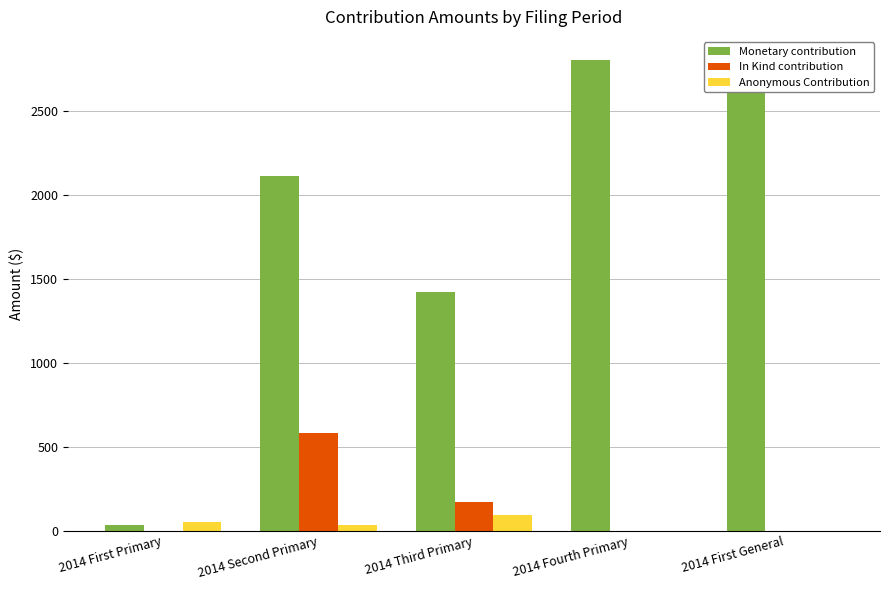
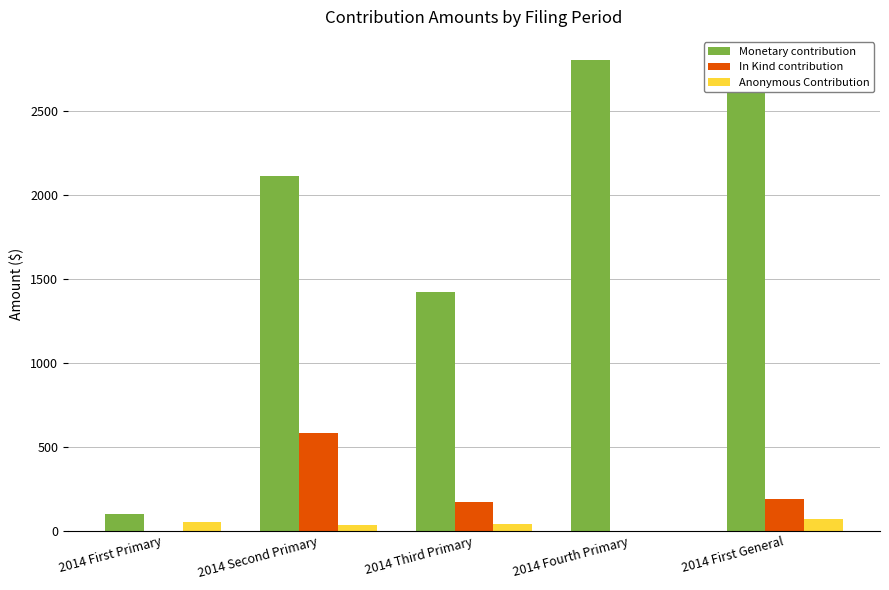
  {
    "Monetary contribution": {
-     "2014 First Primary": 40,
+     "2014 First Primary": 100,
      "2014 Second Primary": 2110,
      "2014 Third Primary": 1420,
      "2014 Fourth Primary": 2800
    },
    "In Kind contribution": {
      "2014 First Primary": 0,
      "2014 Second Primary": 580,
      "2014 Third Primary": 170,
      "2014 Fourth Primary": 0,
-     "2014 First General": 0
+     "2014 First General": 190
    },
    "Anonymous Contribution": {
      "2014 First Primary": 50,
      "2014 Second Primary": 40,
-     "2014 Third Primary": 90,
+     "2014 Third Primary": 40,
      "2014 Fourth Primary": 0,
-     "2014 First General": 0
+     "2014 First General": 70
    }
  }
